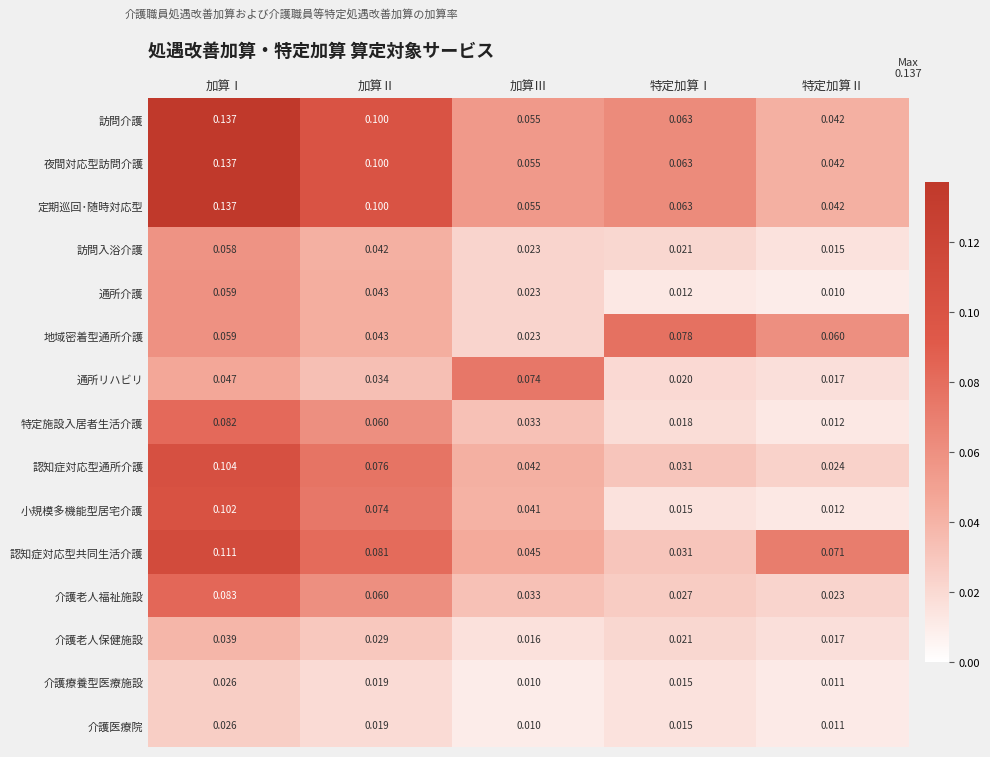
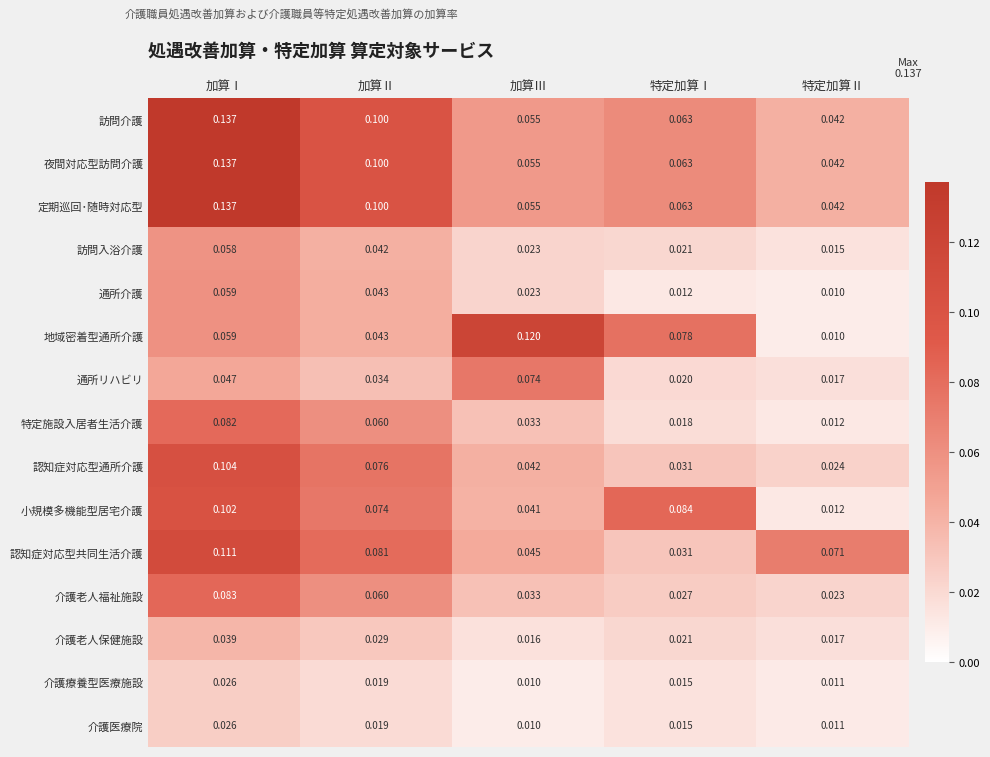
  {
    "訪問介護": {
      "加算Ⅰ": 0.137,
      "加算Ⅱ": 0.100,
      "加算Ⅲ": 0.055,
      "特定加算Ⅰ": 0.063,
      "特定加算Ⅱ": 0.042
    },
    "夜間対応型訪問介護": {
      "加算Ⅰ": 0.137,
      "加算Ⅱ": 0.100,
      "加算Ⅲ": 0.055,
      "特定加算Ⅰ": 0.063,
      "特定加算Ⅱ": 0.042
    },
    "定期巡回･随時対応型": {
      "加算Ⅰ": 0.137,
      "加算Ⅱ": 0.100,
      "加算Ⅲ": 0.055,
      "特定加算Ⅰ": 0.063,
      "特定加算Ⅱ": 0.042
    },
    "訪問入浴介護": {
      "加算Ⅰ": 0.058,
      "加算Ⅱ": 0.042,
      "加算Ⅲ": 0.023,
      "特定加算Ⅰ": 0.021,
      "特定加算Ⅱ": 0.015
    },
    "通所介護": {
      "加算Ⅰ": 0.059,
      "加算Ⅱ": 0.043,
      "加算Ⅲ": 0.023,
      "特定加算Ⅰ": 0.012,
      "特定加算Ⅱ": 0.010
    },
    "地域密着型通所介護": {
      "加算Ⅰ": 0.059,
      "加算Ⅱ": 0.043,
-     "加算Ⅲ": 0.023,
+     "加算Ⅲ": 0.120,
      "特定加算Ⅰ": 0.078,
-     "特定加算Ⅱ": 0.060
+     "特定加算Ⅱ": 0.010
    },
    "通所リハビリ": {
      "加算Ⅰ": 0.047,
      "加算Ⅱ": 0.034,
      "加算Ⅲ": 0.074,
      "特定加算Ⅰ": 0.020,
      "特定加算Ⅱ": 0.017
    },
    "特定施設入居者生活介護": {
      "加算Ⅰ": 0.082,
      "加算Ⅱ": 0.060,
      "加算Ⅲ": 0.033,
      "特定加算Ⅰ": 0.018,
      "特定加算Ⅱ": 0.012
    },
    "認知症対応型通所介護": {
      "加算Ⅰ": 0.104,
      "加算Ⅱ": 0.076,
      "加算Ⅲ": 0.042,
      "特定加算Ⅰ": 0.031,
      "特定加算Ⅱ": 0.024
    },
    "小規模多機能型居宅介護": {
      "加算Ⅰ": 0.102,
      "加算Ⅱ": 0.074,
      "加算Ⅲ": 0.041,
-     "特定加算Ⅰ": 0.015,
+     "特定加算Ⅰ": 0.084,
      "特定加算Ⅱ": 0.012
    },
    "認知症対応型共同生活介護": {
      "加算Ⅰ": 0.111,
      "加算Ⅱ": 0.081,
      "加算Ⅲ": 0.045,
      "特定加算Ⅰ": 0.031,
      "特定加算Ⅱ": 0.071
    },
    "介護老人福祉施設": {
      "加算Ⅰ": 0.083,
      "加算Ⅱ": 0.060,
      "加算Ⅲ": 0.033,
      "特定加算Ⅰ": 0.027,
      "特定加算Ⅱ": 0.023
    },
    "介護老人保健施設": {
      "加算Ⅰ": 0.039,
      "加算Ⅱ": 0.029,
      "加算Ⅲ": 0.016,
      "特定加算Ⅰ": 0.021,
      "特定加算Ⅱ": 0.017
    },
    "介護療養型医療施設": {
      "加算Ⅰ": 0.026,
      "加算Ⅱ": 0.019,
      "加算Ⅲ": 0.010,
      "特定加算Ⅰ": 0.015,
      "特定加算Ⅱ": 0.011
    },
    "介護医療院": {
      "加算Ⅰ": 0.026,
      "加算Ⅱ": 0.019,
      "加算Ⅲ": 0.010,
      "特定加算Ⅰ": 0.015,
      "特定加算Ⅱ": 0.011
    }
  }
